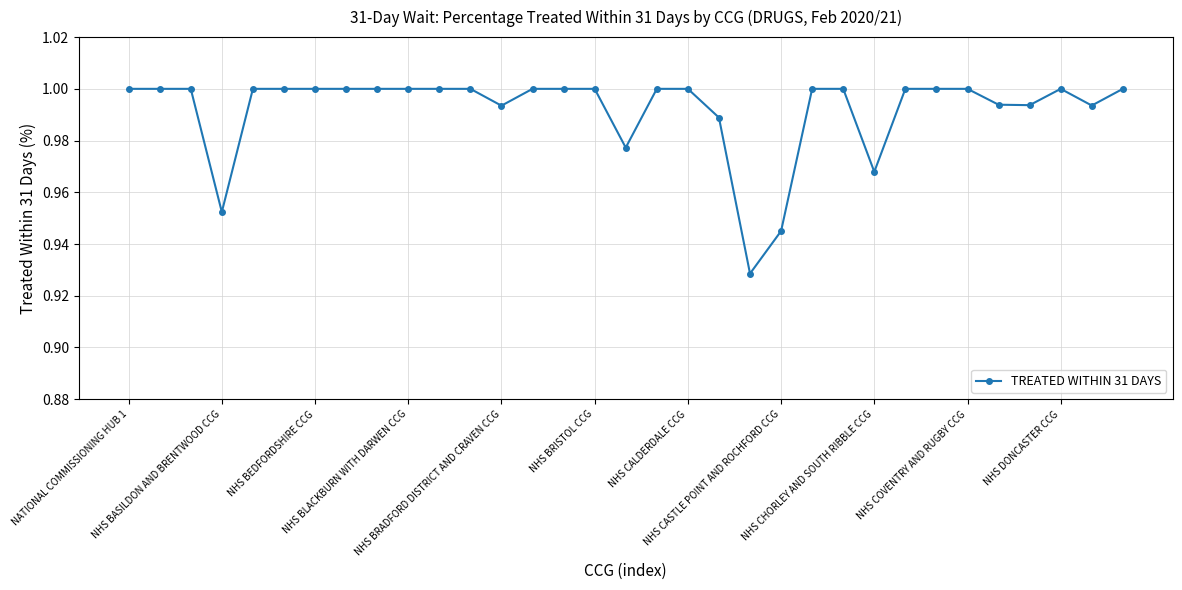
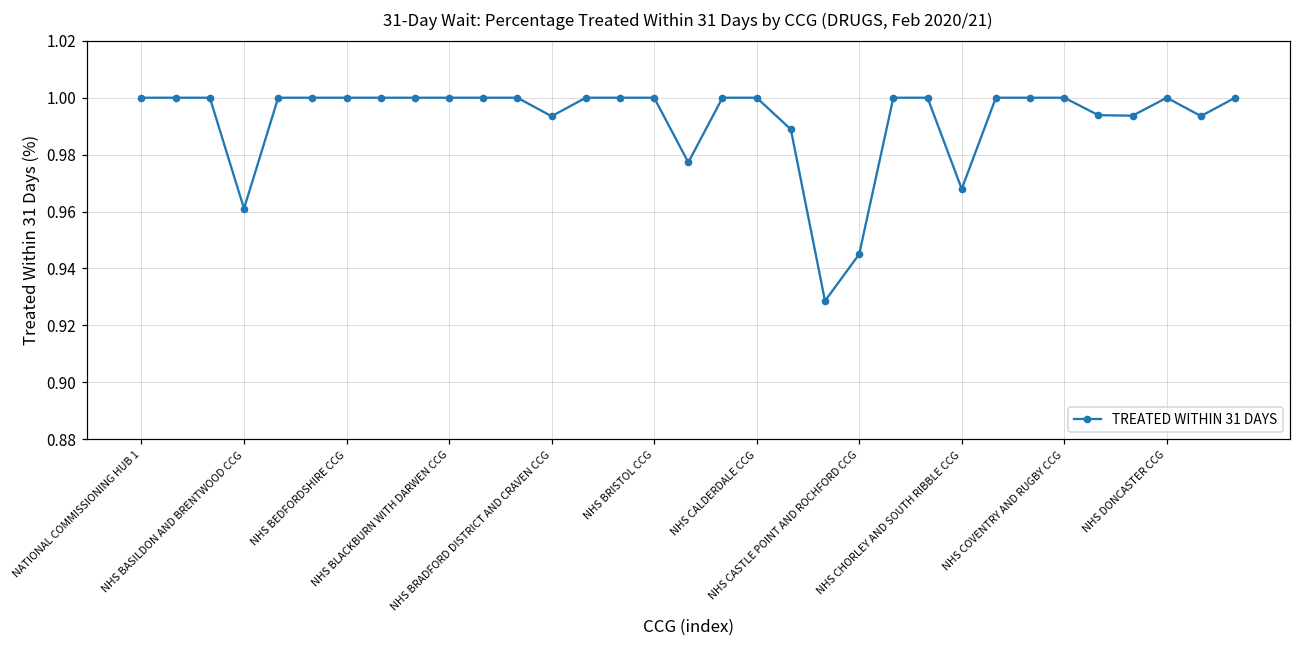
  {
    "NATIONAL COMMISSIONING HUB 1": 1.000,
-   "NHS BASILDON AND BRENTWOOD CCG": 0.952,
+   "NHS BASILDON AND BRENTWOOD CCG": 0.961,
    "NHS BEDFORDSHIRE CCG": 1.000,
    "NHS BLACKBURN WITH DARWEN CCG": 1.000,
    "NHS BRADFORD DISTRICT AND CRAVEN CCG": 0.993,
    "NHS BRISTOL CCG": 1.000,
    "NHS CALDERDALE CCG": 1.000,
    "NHS CASTLE POINT AND ROCHFORD CCG": 0.945,
    "NHS CHORLEY AND SOUTH RIBBLE CCG": 0.968,
    "NHS COVENTRY AND RUGBY CCG": 1.000,
    "NHS DONCASTER CCG": 1.000
  }
